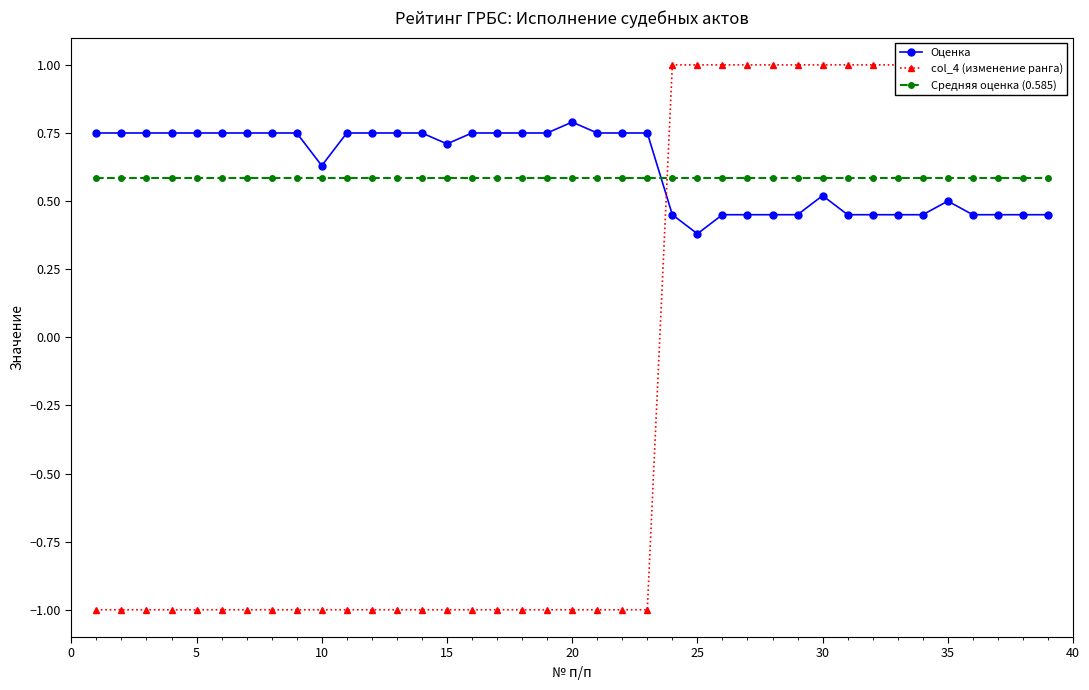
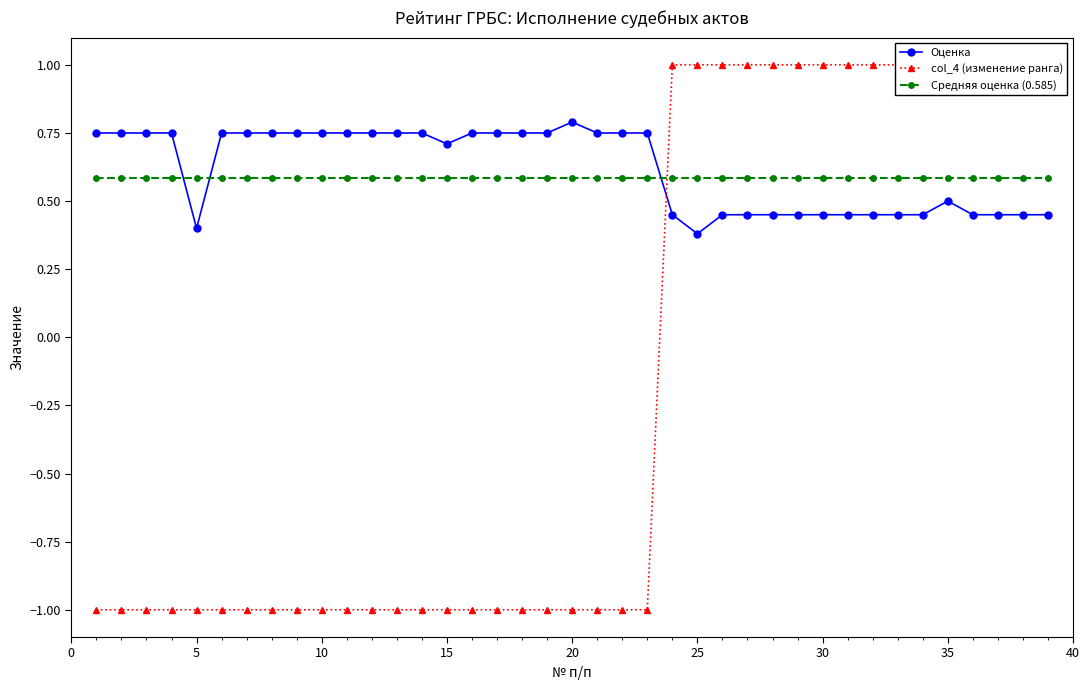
  {
    "Оценка": {
-     "5": 0.75,
-     "10": 0.63,
+     "5": 0.40,
+     "10": 0.75,
      "15": 0.71,
      "20": 0.79,
      "25": 0.38,
-     "30": 0.52,
+     "30": 0.45,
      "35": 0.50
    },
    "col_4 (изменение ранга)": {
      "5": -1.00,
      "10": -1.00,
      "15": -1.00,
      "20": -1.00,
      "25": 1.00,
      "30": 1.00
    },
    "Средняя оценка (0.585)": {
      "5": 0.59,
      "10": 0.59,
      "15": 0.59,
      "20": 0.59,
      "25": 0.59,
      "30": 0.59,
      "35": 0.59
    }
  }
